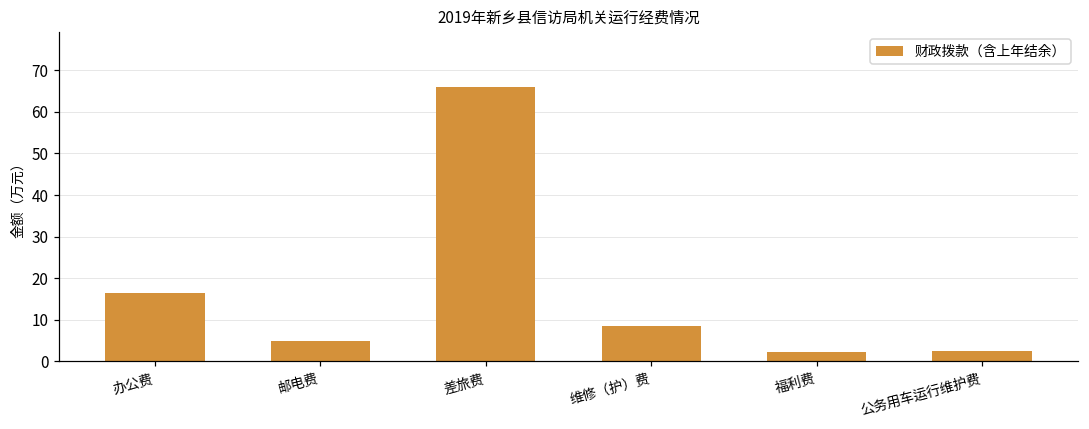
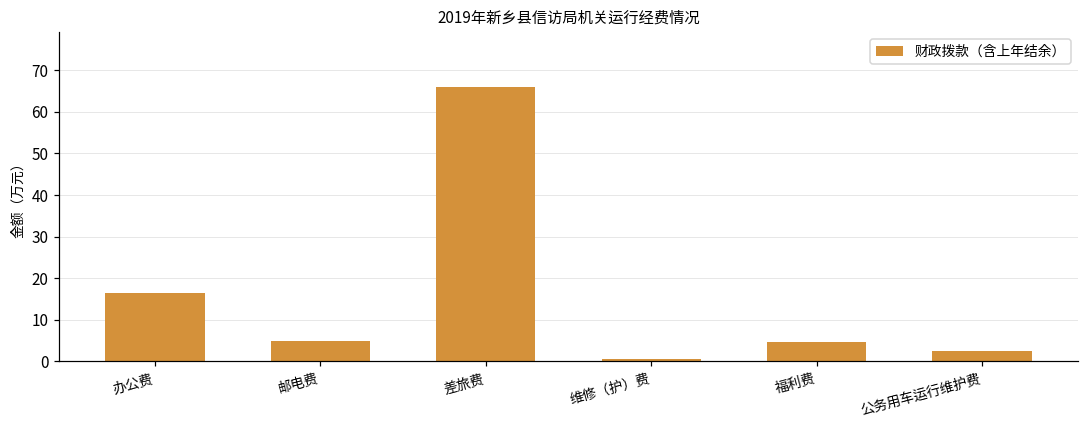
  {
    "办公费": 16,
    "邮电费": 5,
    "差旅费": 66,
-   "维修（护）费": 9,
-   "福利费": 2,
+   "维修（护）费": 1,
+   "福利费": 5,
    "公务用车运行维护费": 2
  }
